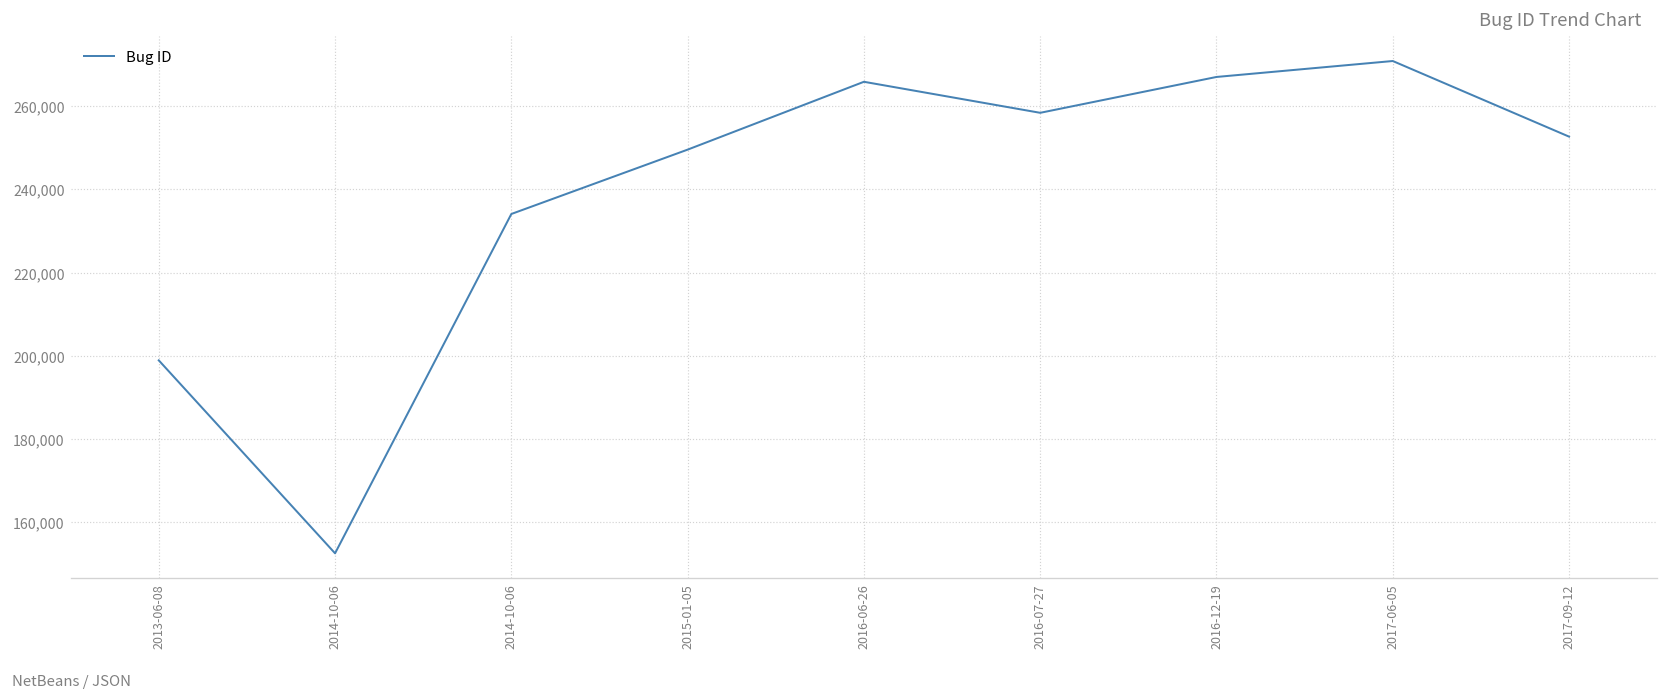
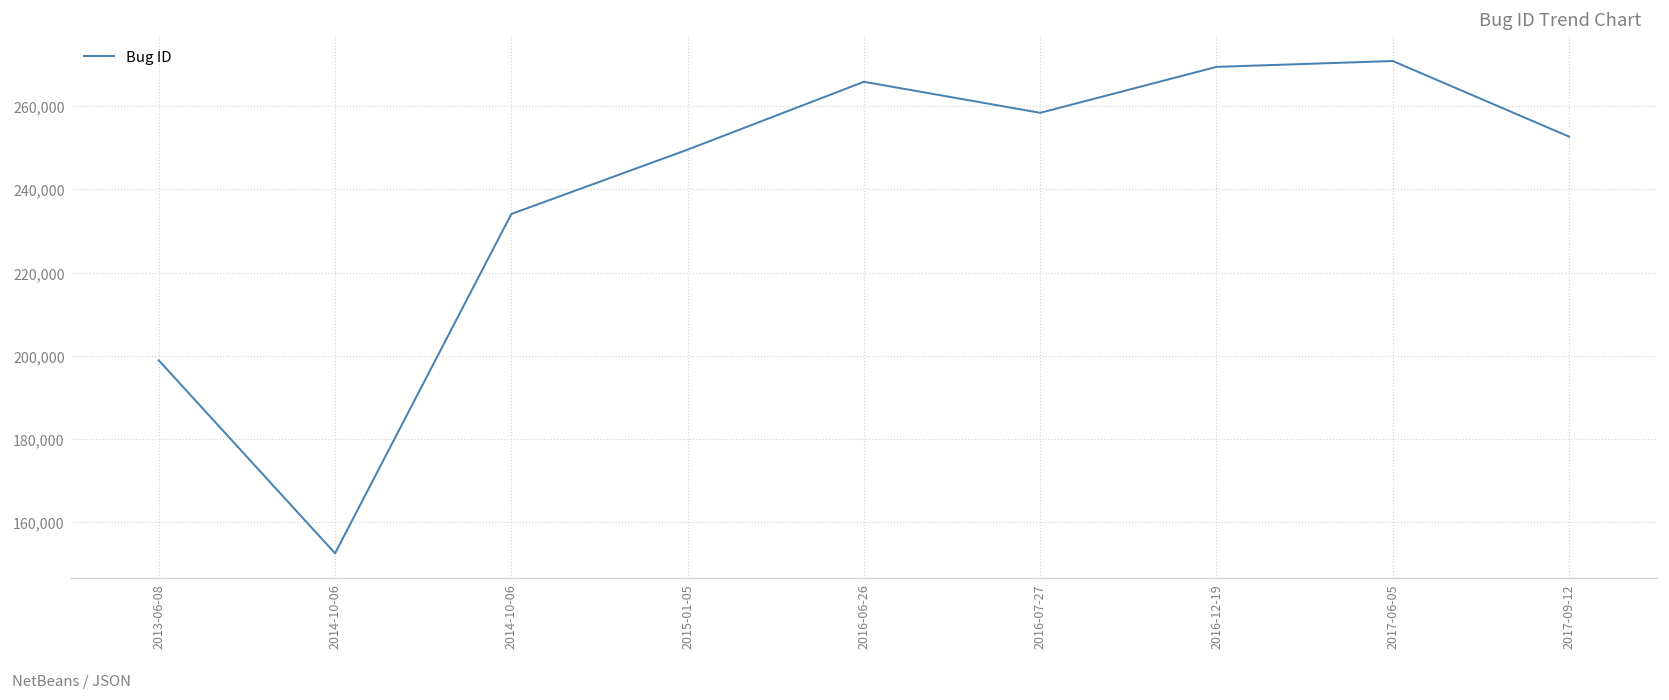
  {
    "2013-06-08": "199,000",
    "2015-01-05": "250,000",
    "2016-06-26": "266,000",
    "2016-07-27": "258,000",
-   "2016-12-19": "267,000",
+   "2016-12-19": "269,000",
    "2017-06-05": "271,000",
    "2017-09-12": "253,000"
  }
